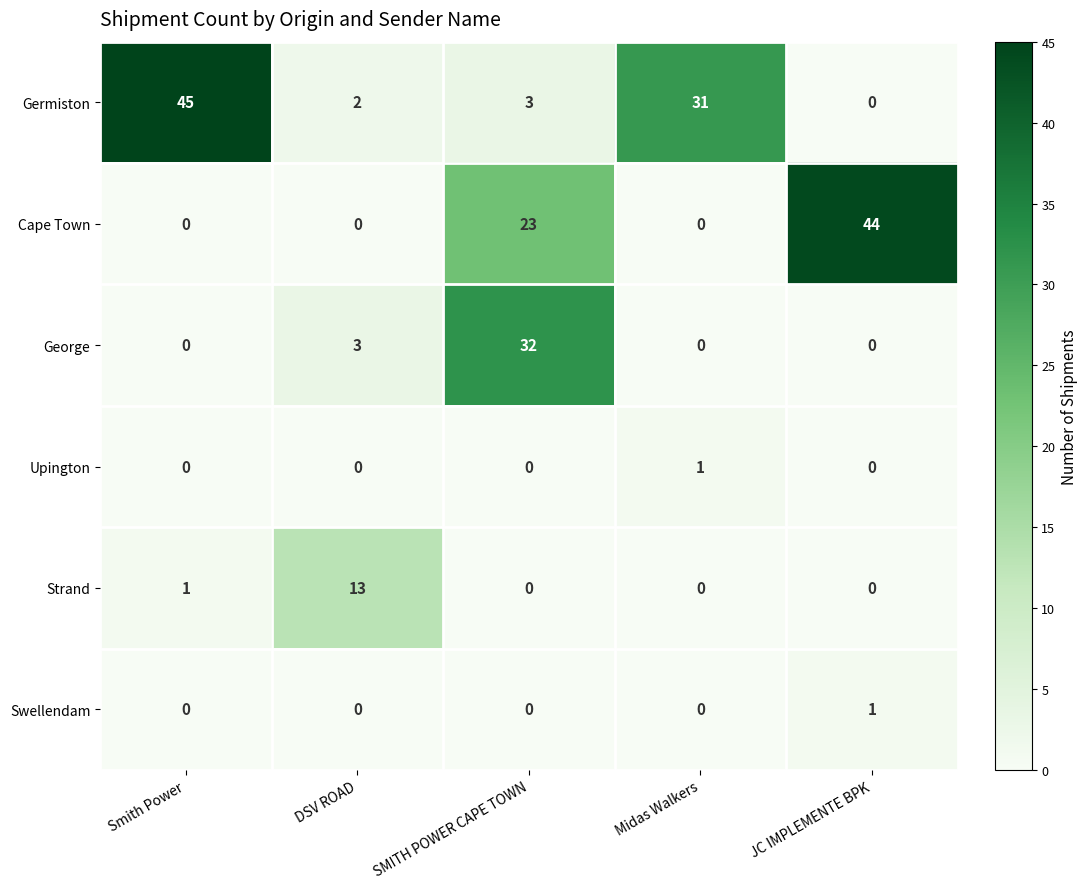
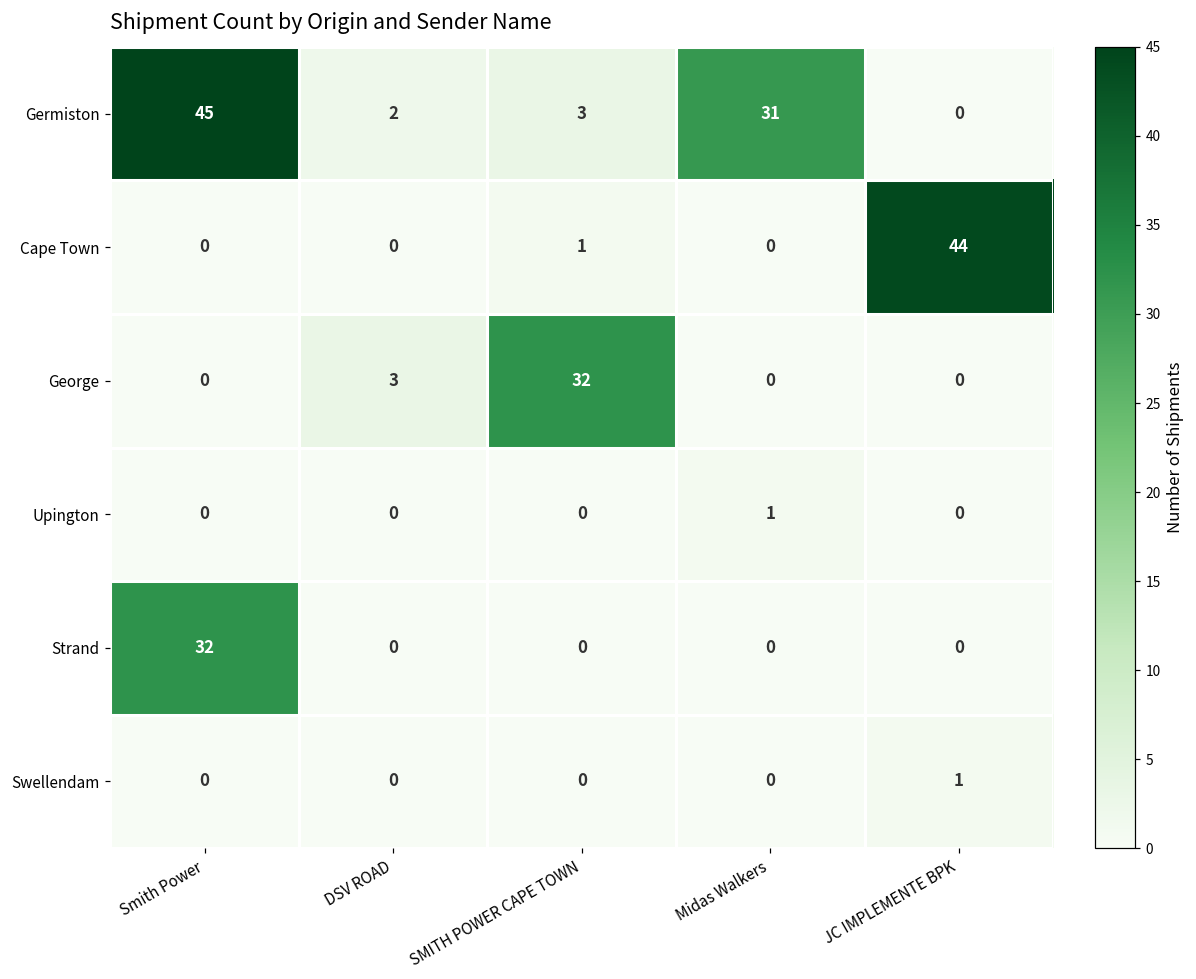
  {
    "Germiston": {
      "Smith Power": 45,
      "DSV ROAD": 2,
      "SMITH POWER CAPE TOWN": 3,
      "Midas Walkers": 31,
      "JC IMPLEMENTE BPK": 0
    },
    "Cape Town": {
      "Smith Power": 0,
      "DSV ROAD": 0,
-     "SMITH POWER CAPE TOWN": 23,
+     "SMITH POWER CAPE TOWN": 1,
      "Midas Walkers": 0,
      "JC IMPLEMENTE BPK": 44
    },
    "George": {
      "Smith Power": 0,
      "DSV ROAD": 3,
      "SMITH POWER CAPE TOWN": 32,
      "Midas Walkers": 0,
      "JC IMPLEMENTE BPK": 0
    },
    "Upington": {
      "Smith Power": 0,
      "DSV ROAD": 0,
      "SMITH POWER CAPE TOWN": 0,
      "Midas Walkers": 1,
      "JC IMPLEMENTE BPK": 0
    },
    "Strand": {
-     "Smith Power": 1,
-     "DSV ROAD": 13,
+     "Smith Power": 32,
+     "DSV ROAD": 0,
      "SMITH POWER CAPE TOWN": 0,
      "Midas Walkers": 0,
      "JC IMPLEMENTE BPK": 0
    },
    "Swellendam": {
      "Smith Power": 0,
      "DSV ROAD": 0,
      "SMITH POWER CAPE TOWN": 0,
      "Midas Walkers": 0,
      "JC IMPLEMENTE BPK": 1
    }
  }
